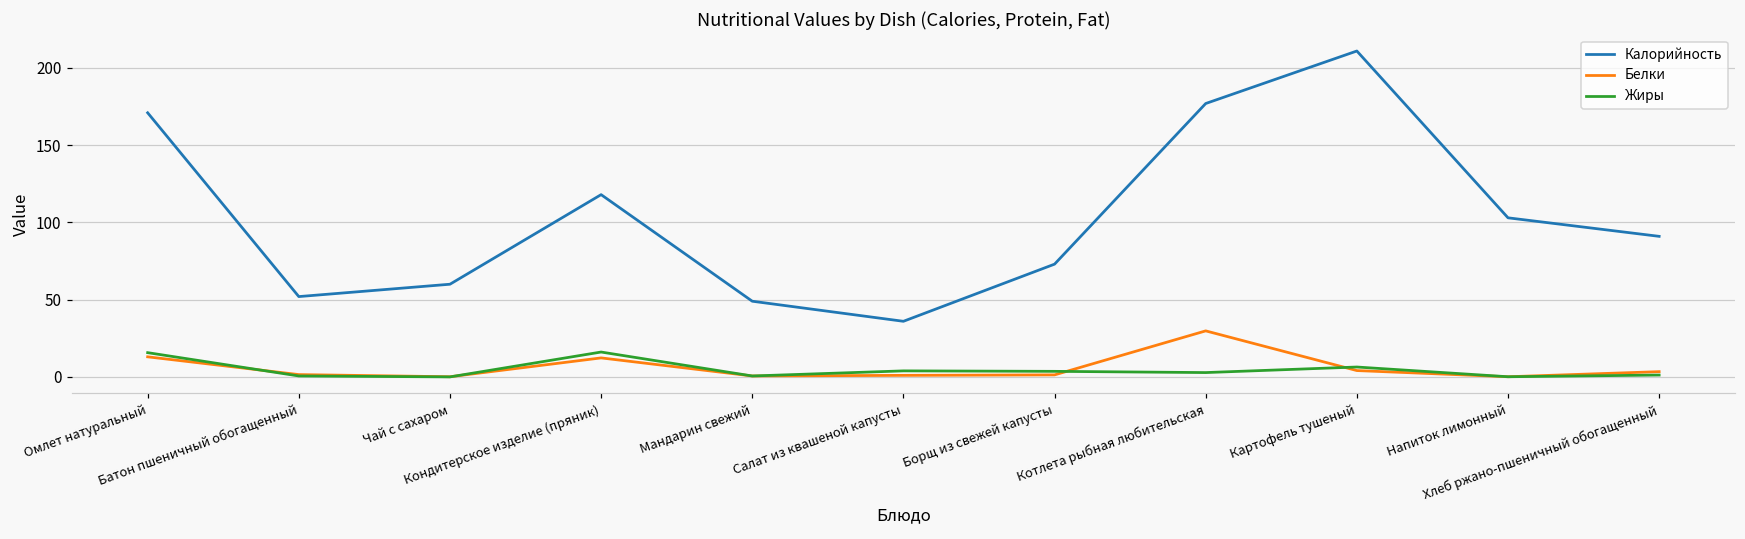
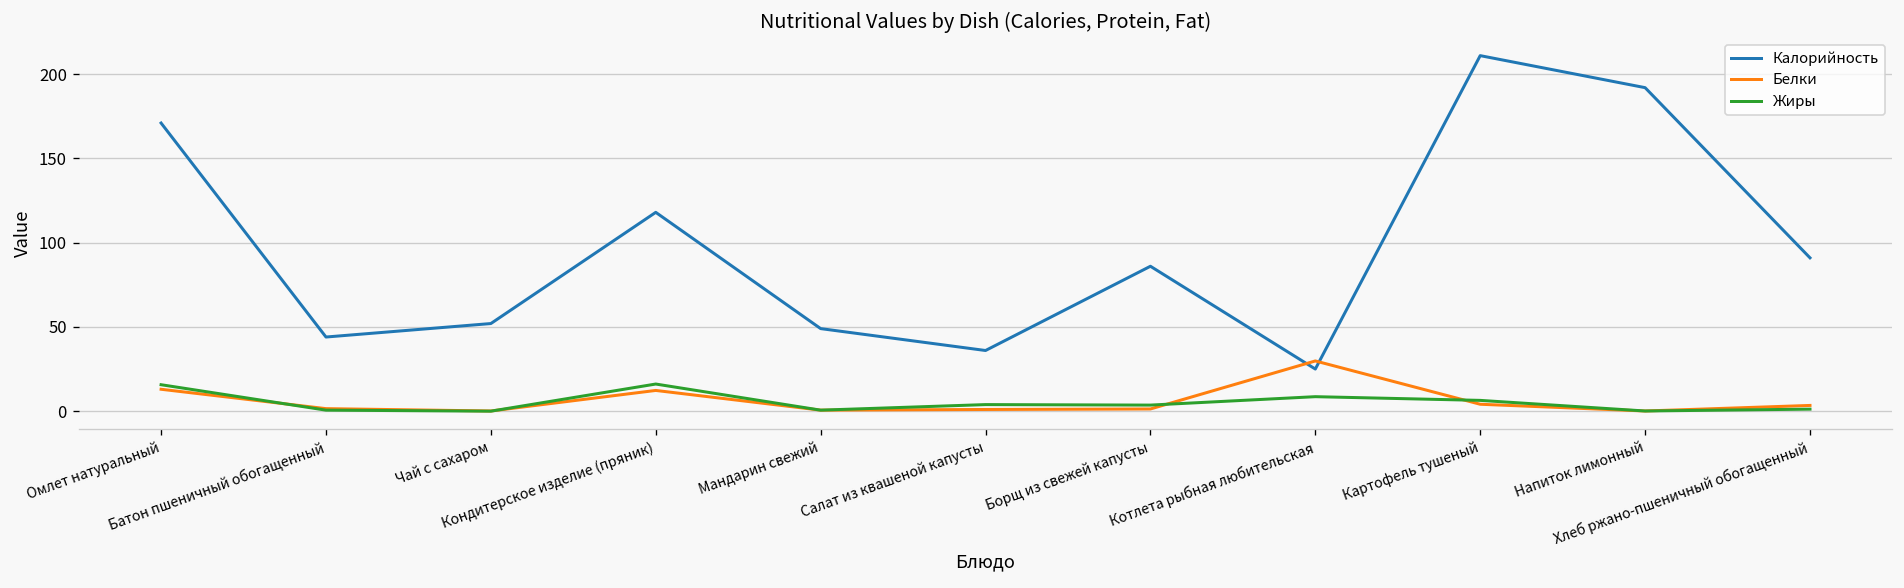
  {
    "Калорийность": {
      "Омлет натуральный": 171,
-     "Батон пшеничный обогащенный": 52,
-     "Чай с сахаром": 60,
+     "Батон пшеничный обогащенный": 44,
+     "Чай с сахаром": 52,
      "Кондитерское изделие (пряник)": 118,
      "Мандарин свежий": 49,
      "Салат из квашеной капусты": 36,
-     "Борщ из свежей капусты": 73,
-     "Котлета рыбная любительская": 177,
+     "Борщ из свежей капусты": 86,
+     "Котлета рыбная любительская": 25,
      "Картофель тушеный": 211,
-     "Напиток лимонный": 103,
+     "Напиток лимонный": 192,
      "Хлеб ржано-пшеничный обогащенный": 91
    },
    "Белки": {
      "Омлет натуральный": 13,
      "Кондитерское изделие (пряник)": 12,
      "Салат из квашеной капусты": 1,
      "Борщ из свежей капусты": 1,
      "Котлета рыбная любительская": 30,
      "Картофель тушеный": 4,
      "Хлеб ржано-пшеничный обогащенный": 3
    },
    "Жиры": {
      "Омлет натуральный": 16,
      "Кондитерское изделие (пряник)": 16,
      "Салат из квашеной капусты": 4,
      "Борщ из свежей капусты": 4,
-     "Котлета рыбная любительская": 3,
+     "Котлета рыбная любительская": 9,
      "Картофель тушеный": 6,
      "Хлеб ржано-пшеничный обогащенный": 1
    }
  }
